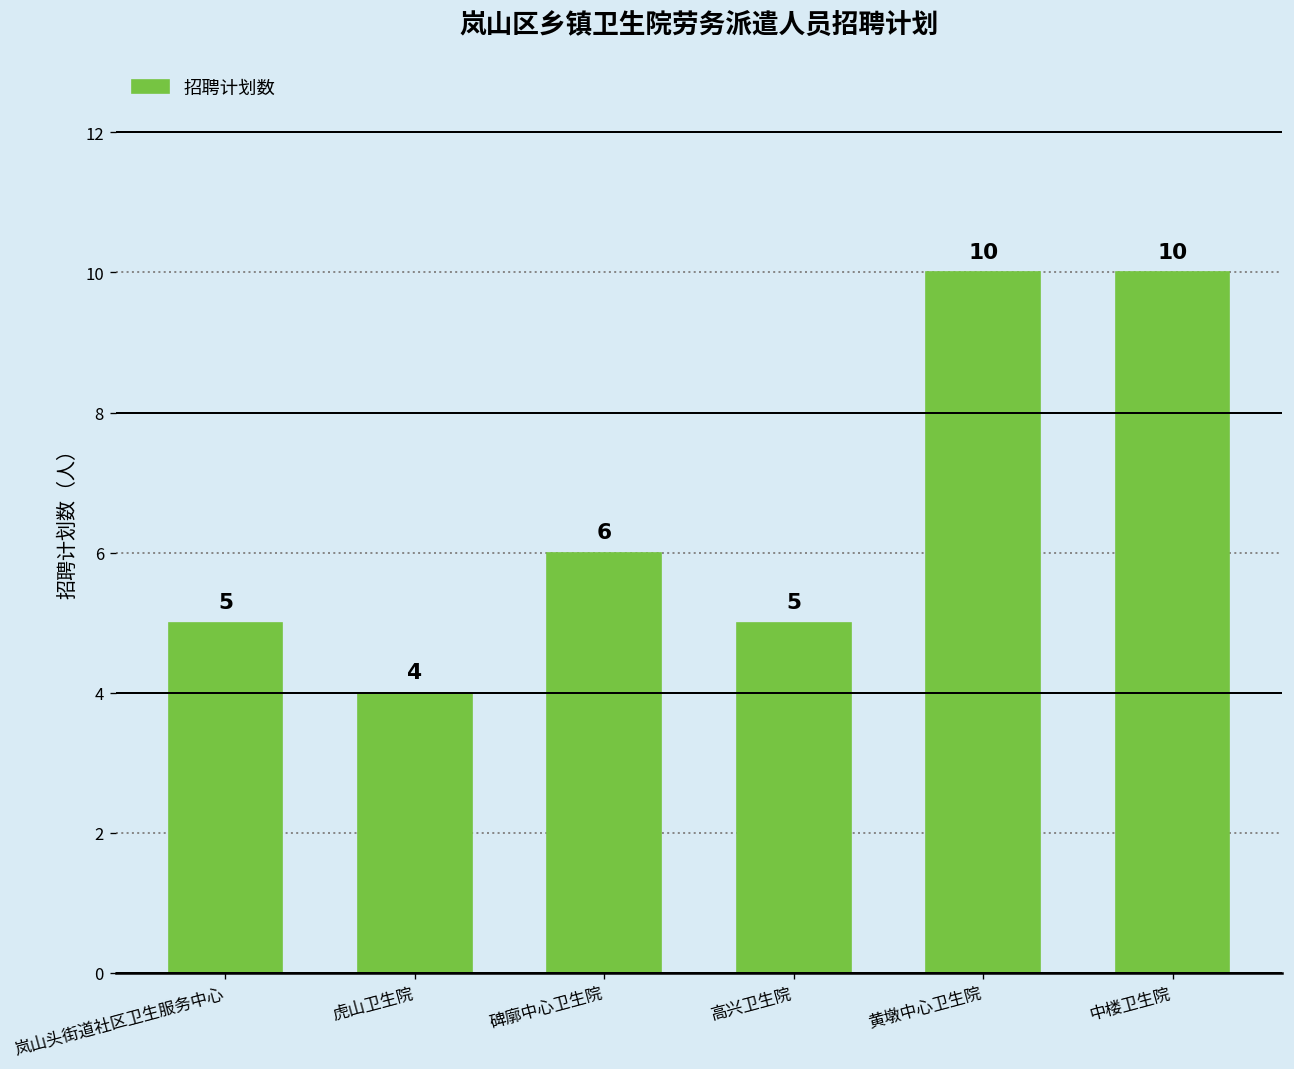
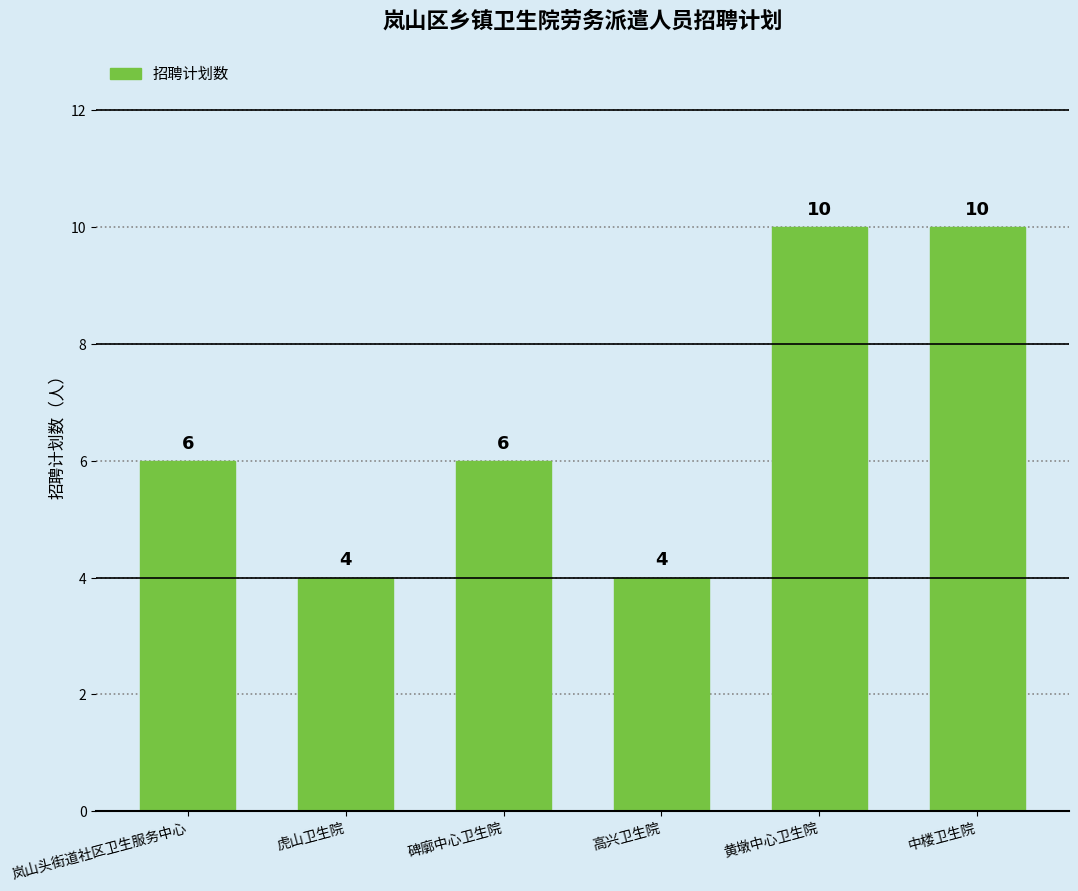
  {
-   "岚山头街道社区卫生服务中心": 5,
+   "岚山头街道社区卫生服务中心": 6,
    "虎山卫生院": 4,
    "碑廓中心卫生院": 6,
-   "高兴卫生院": 5,
+   "高兴卫生院": 4,
    "黄墩中心卫生院": 10,
    "中楼卫生院": 10
  }
